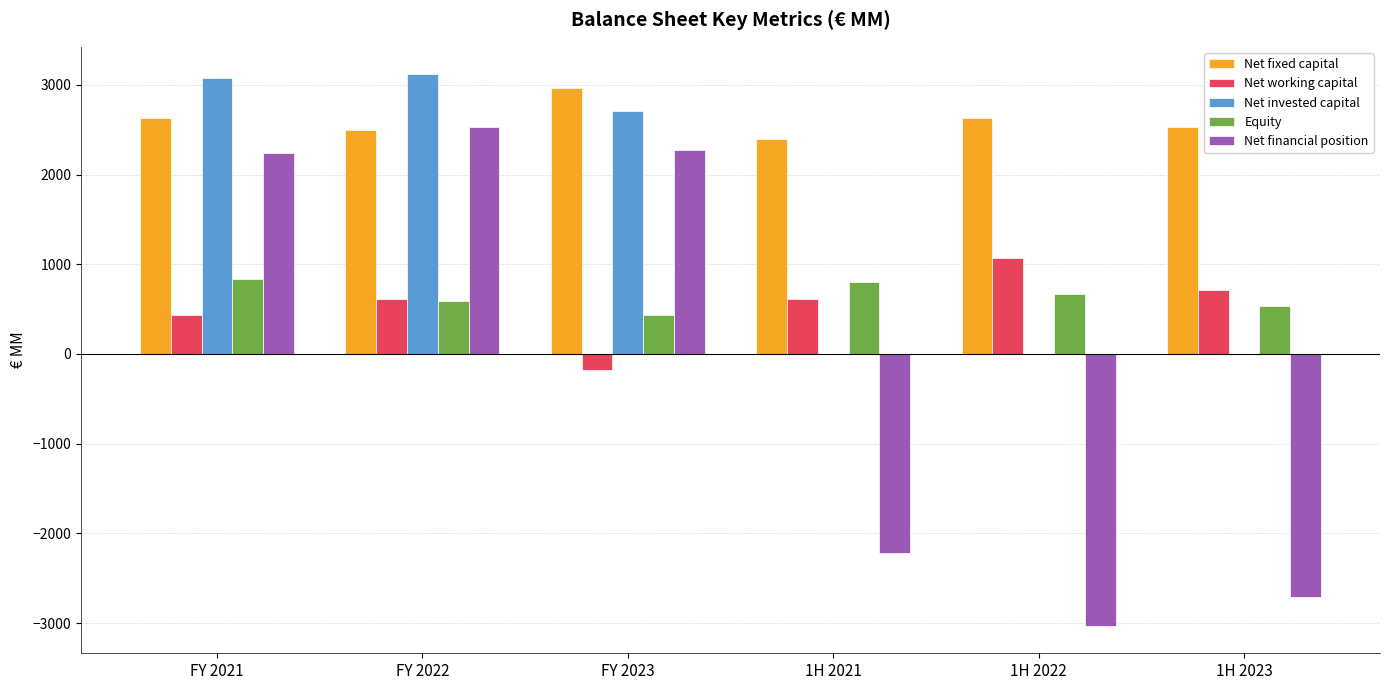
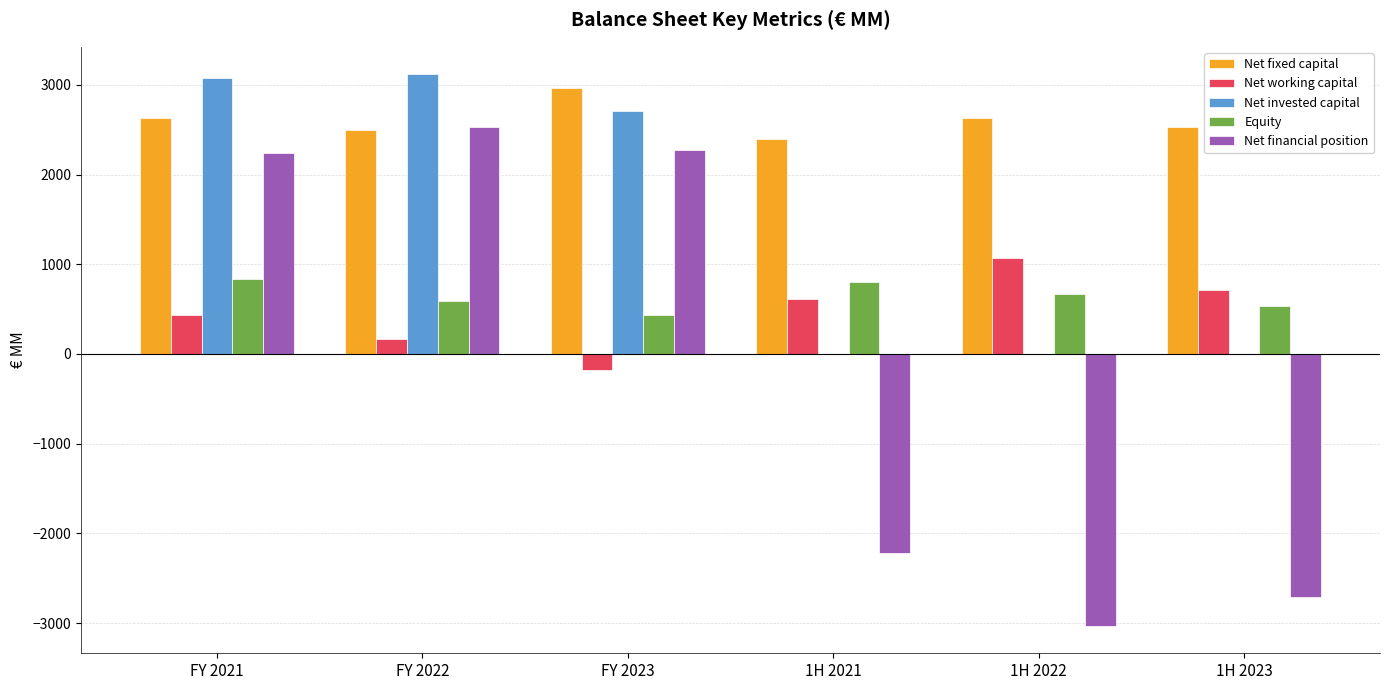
  {
    "Net fixed capital": {
      "FY 2021": 2600,
      "FY 2022": 2500,
      "FY 2023": 3000,
      "1H 2021": 2400,
      "1H 2022": 2600,
      "1H 2023": 2500
    },
    "Net working capital": {
      "FY 2021": 400,
-     "FY 2022": 600,
+     "FY 2022": 200,
      "FY 2023": -200,
      "1H 2021": 600,
      "1H 2022": 1100,
      "1H 2023": 700
    },
    "Net invested capital": {
      "FY 2021": 3100,
      "FY 2022": 3100,
      "FY 2023": 2700,
      "1H 2021": 0,
      "1H 2022": 0,
      "1H 2023": 0
    },
    "Equity": {
      "FY 2021": 800,
      "FY 2022": 600,
      "FY 2023": 400,
      "1H 2021": 800,
      "1H 2022": 700,
      "1H 2023": 500
    },
    "Net financial position": {
      "FY 2021": 2200,
      "FY 2022": 2500,
      "FY 2023": 2300,
      "1H 2021": -2200,
      "1H 2022": -3000,
      "1H 2023": -2700
    }
  }
